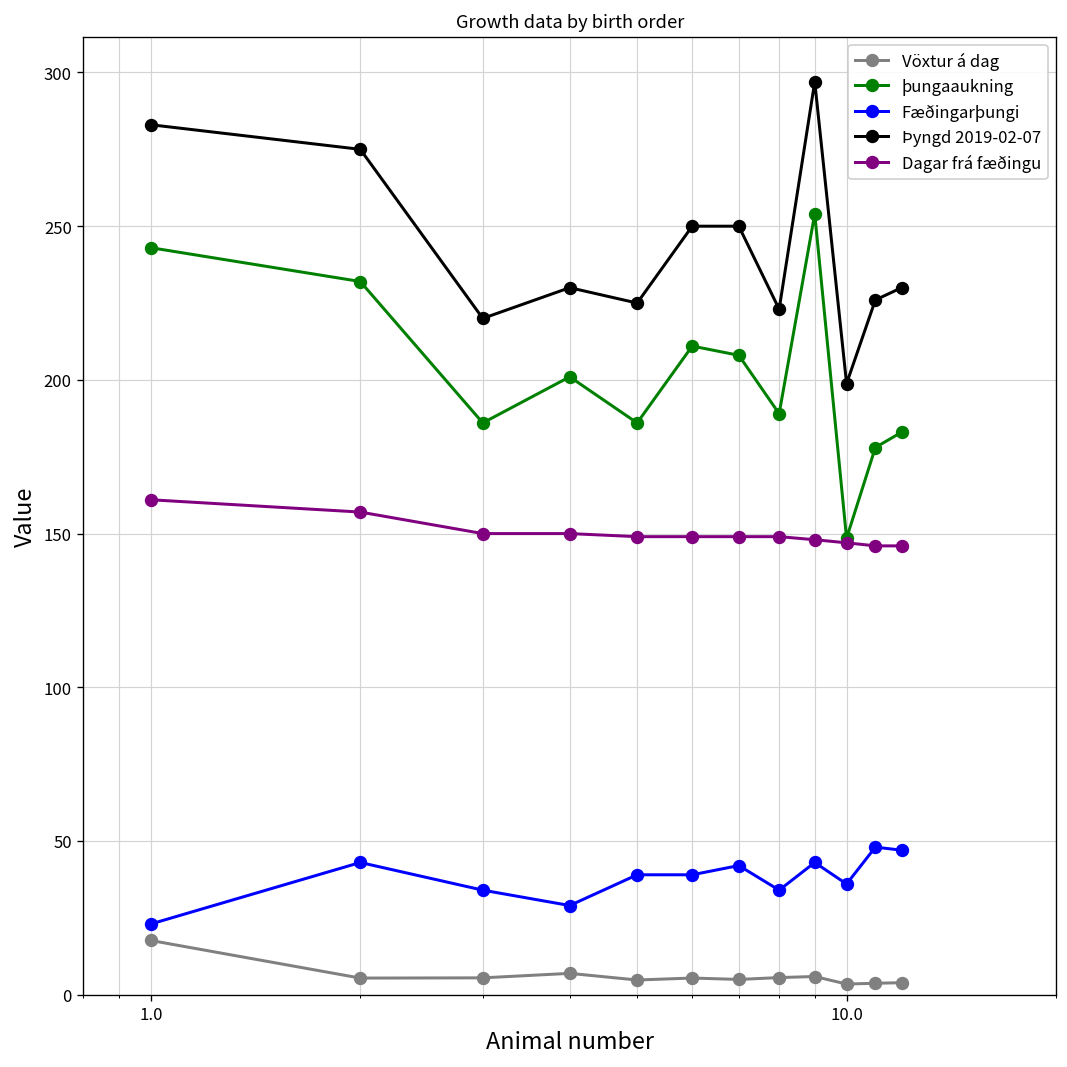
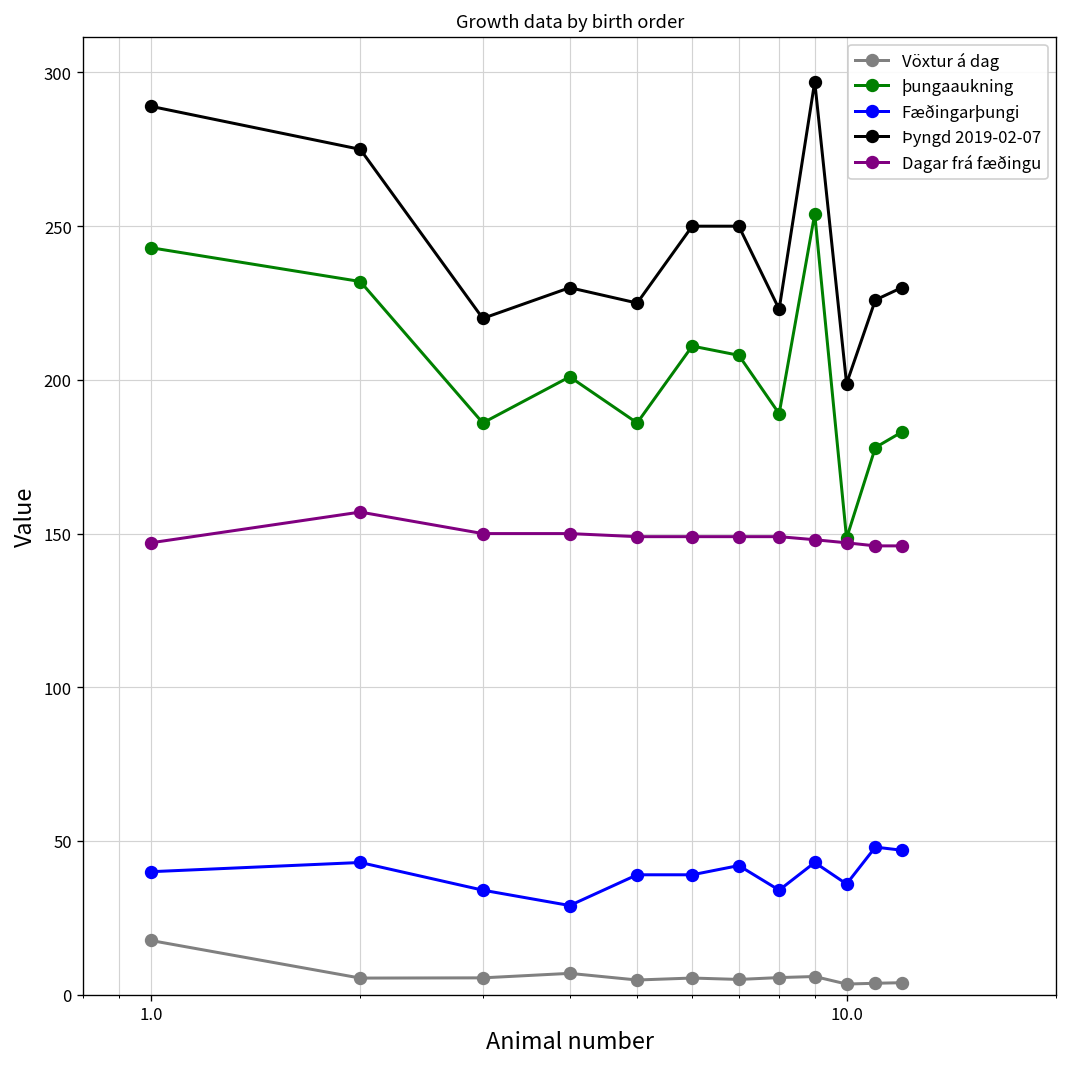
  {
    "Vöxtur á dag": {
      "1.0": 18,
      "10.0": 3
    },
    "þungaaukning": {
      "1.0": 243,
      "10.0": 149
    },
    "Fæðingarþungi": {
-     "1.0": 23,
+     "1.0": 40,
      "10.0": 36
    },
    "Þyngd 2019-02-07": {
-     "1.0": 283,
+     "1.0": 289,
      "10.0": 199
    },
    "Dagar frá fæðingu": {
-     "1.0": 161,
+     "1.0": 147,
      "10.0": 147
    }
  }
